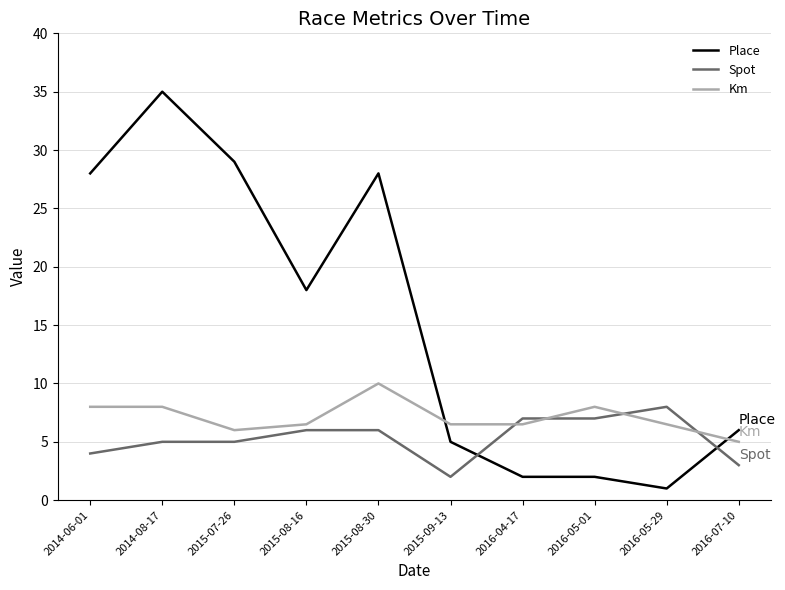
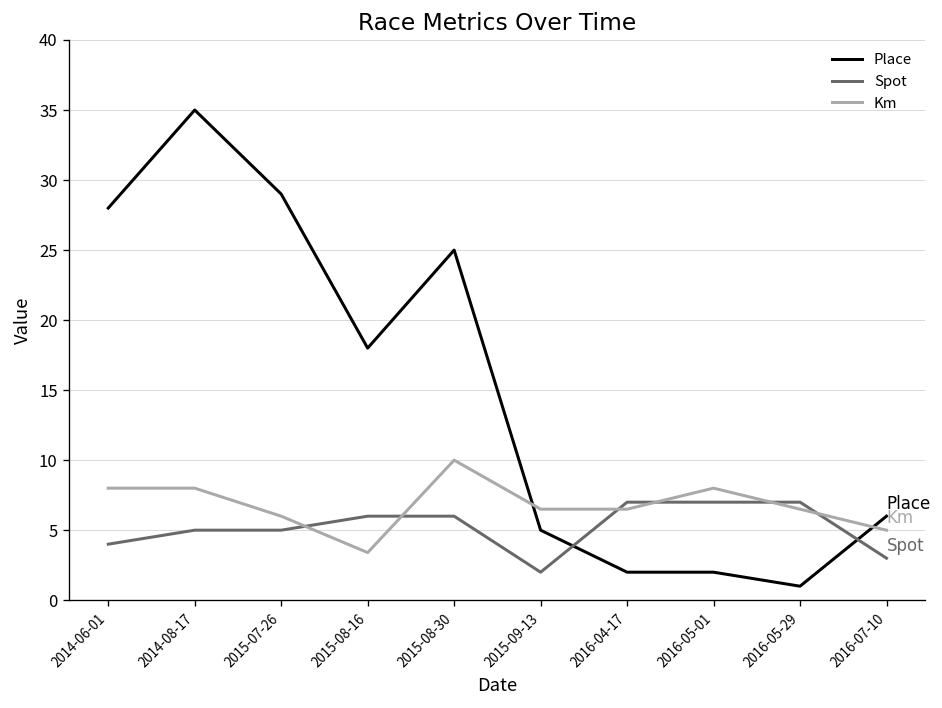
  {
    "Place": {
      "2014-06-01": 28,
      "2014-08-17": 35,
      "2015-07-26": 29,
      "2015-08-16": 18,
-     "2015-08-30": 28,
+     "2015-08-30": 25,
      "2015-09-13": 5,
      "2016-04-17": 2,
      "2016-05-01": 2,
      "2016-05-29": 1,
      "2016-07-10": 6
    },
    "Spot": {
      "2014-06-01": 4,
      "2014-08-17": 5,
      "2015-07-26": 5,
      "2015-08-16": 6,
      "2015-08-30": 6,
      "2015-09-13": 2,
      "2016-04-17": 7,
      "2016-05-01": 7,
-     "2016-05-29": 8,
+     "2016-05-29": 7,
      "2016-07-10": 3
    },
    "Km": {
      "2014-06-01": 8.0,
      "2014-08-17": 8.0,
      "2015-07-26": 6.0,
-     "2015-08-16": 6.5,
+     "2015-08-16": 3.4,
      "2015-08-30": 10.0,
      "2015-09-13": 6.5,
      "2016-04-17": 6.5,
      "2016-05-01": 8.0,
      "2016-05-29": 6.5,
      "2016-07-10": 5.0
    }
  }
